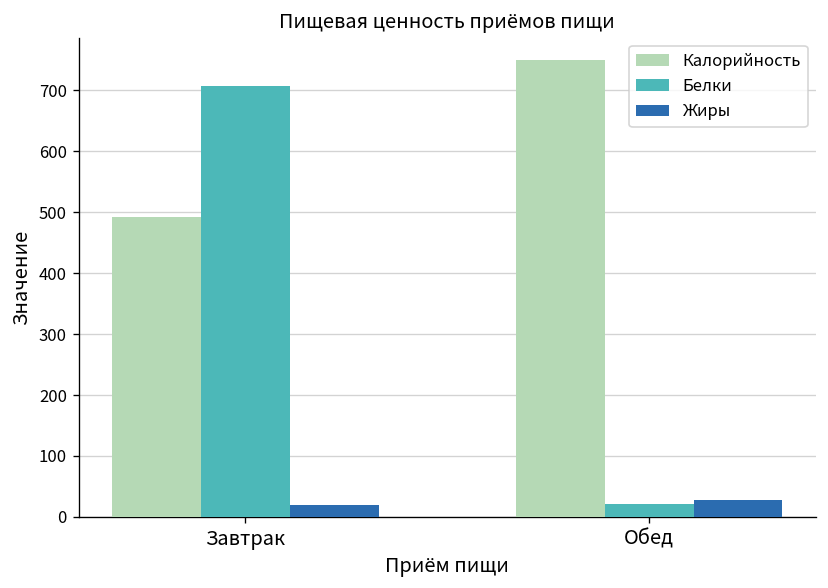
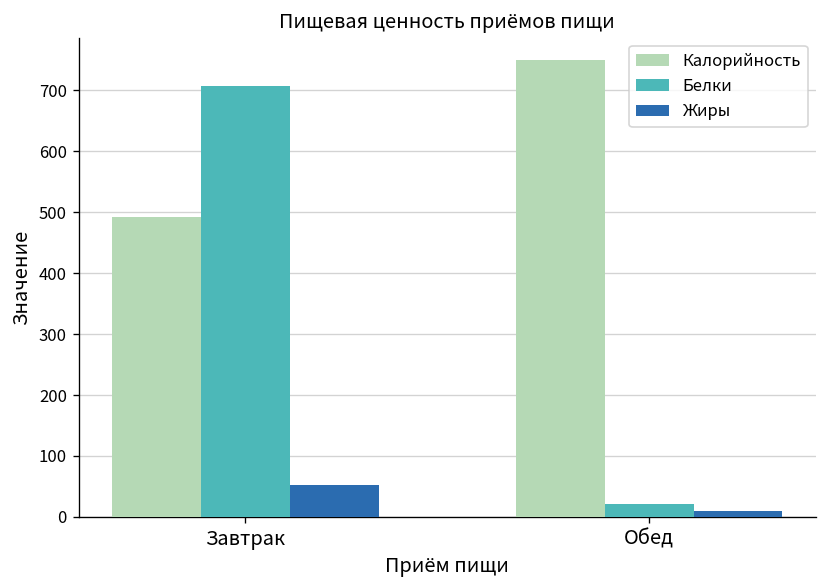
  {
    "Калорийность": {
      "Завтрак": 490,
      "Обед": 750
    },
    "Белки": {
      "Завтрак": 710,
      "Обед": 20
    },
    "Жиры": {
-     "Завтрак": 20,
-     "Обед": 30
+     "Завтрак": 50,
+     "Обед": 10
    }
  }
